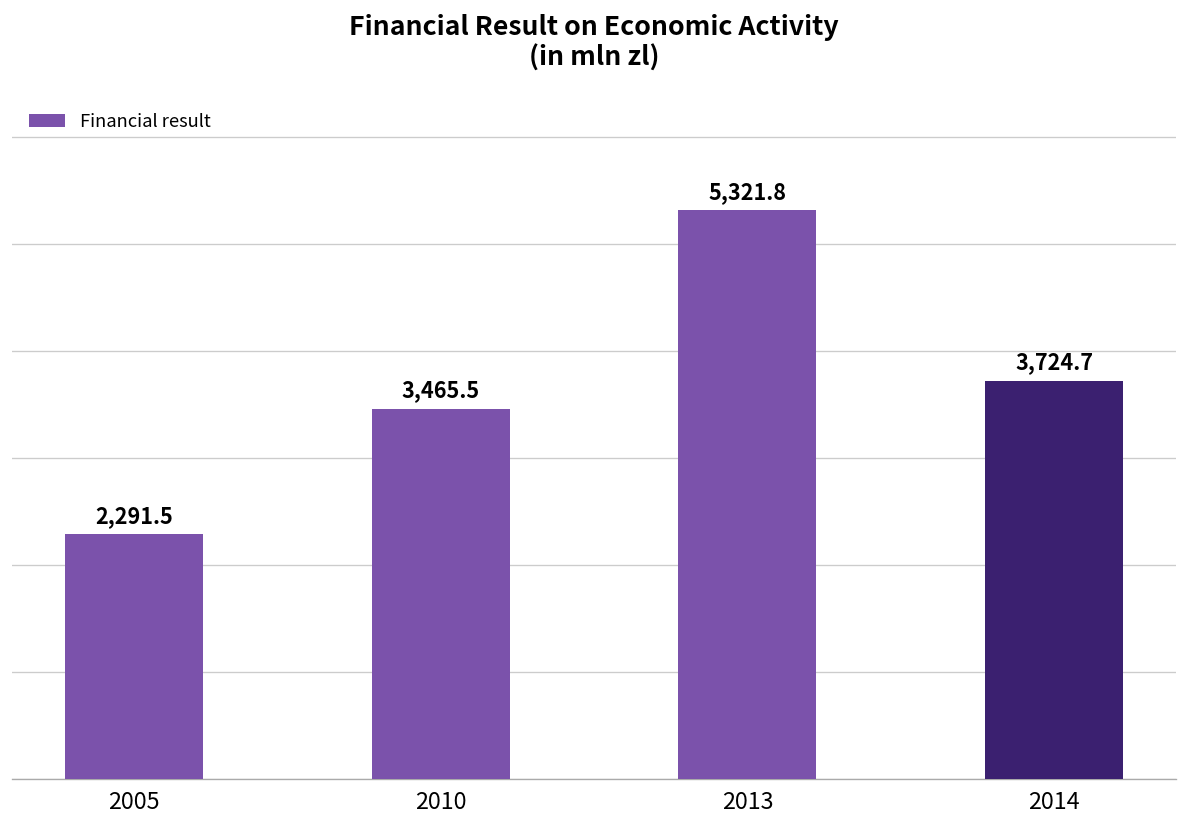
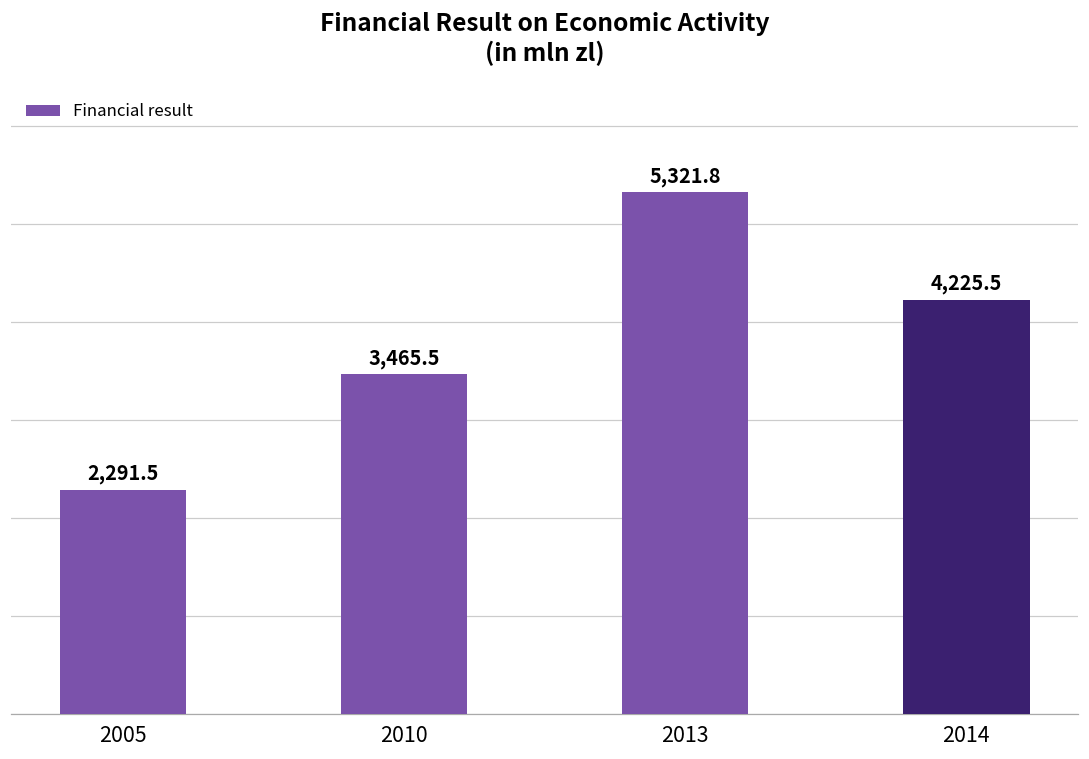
  {
    "2005": "2,291.5",
    "2010": "3,465.5",
    "2013": "5,321.8",
-   "2014": "3,724.7"
+   "2014": "4,225.5"
  }
